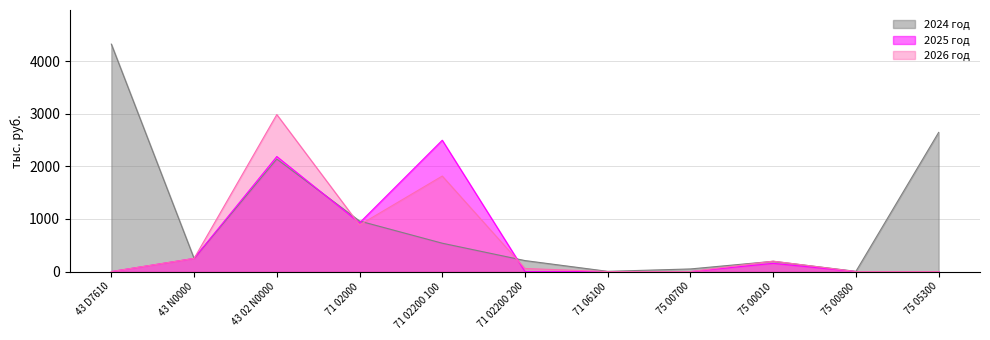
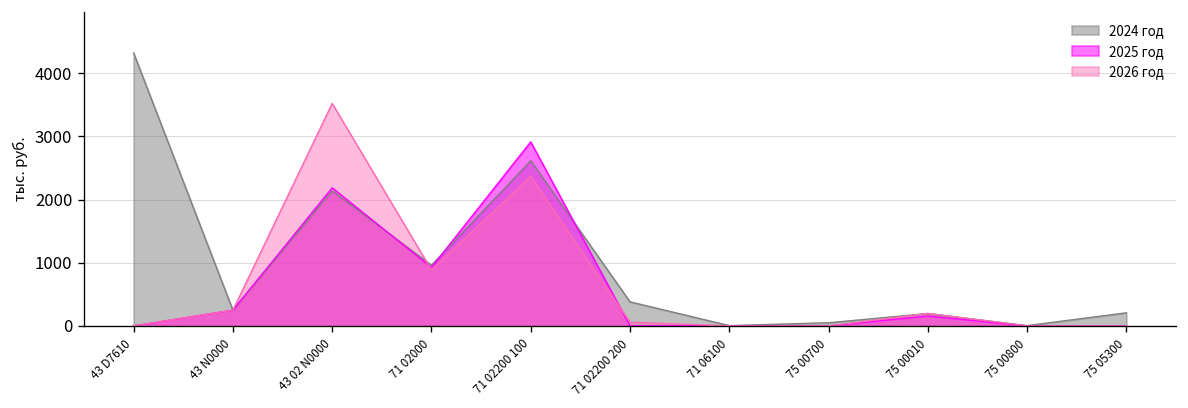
  {
    "2024 год": {
      "43 D7610": 4300,
      "43 02 N0000": 2100,
-     "71 02200 100": 500,
-     "71 02200 200": 200,
+     "71 02200 100": 2600,
+     "71 02200 200": 400,
      "75 00700": 100,
-     "75 05300": 2600
+     "75 05300": 200
    },
    "2025 год": {
      "43 02 N0000": 2200,
-     "71 02200 100": 2500,
+     "71 02200 100": 2900,
      "71 02200 200": 0
    },
    "2026 год": {
-     "43 02 N0000": 3000,
-     "71 02200 100": 1800,
+     "43 02 N0000": 3500,
+     "71 02200 100": 2400,
      "71 02200 200": 100
    }
  }
